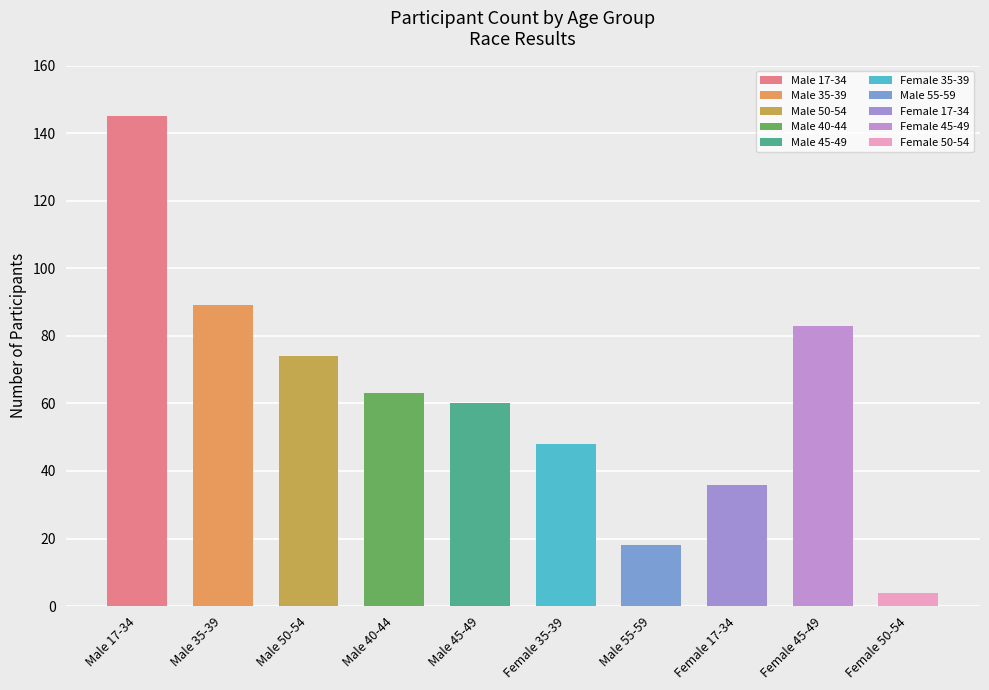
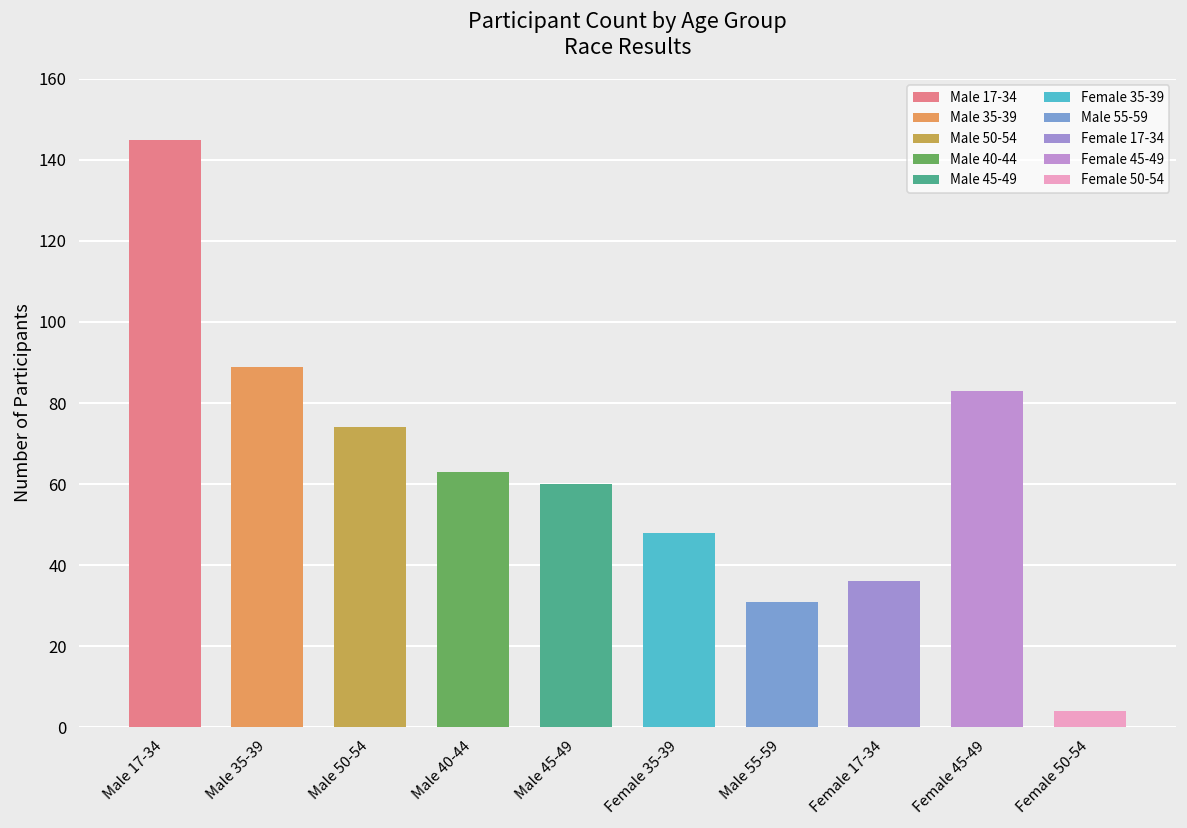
  {
    "Male 17-34": 145,
    "Male 35-39": 89,
    "Male 50-54": 74,
    "Male 40-44": 63,
    "Male 45-49": 60,
    "Female 35-39": 48,
-   "Male 55-59": 18,
+   "Male 55-59": 31,
    "Female 17-34": 36,
    "Female 45-49": 83,
    "Female 50-54": 4
  }
